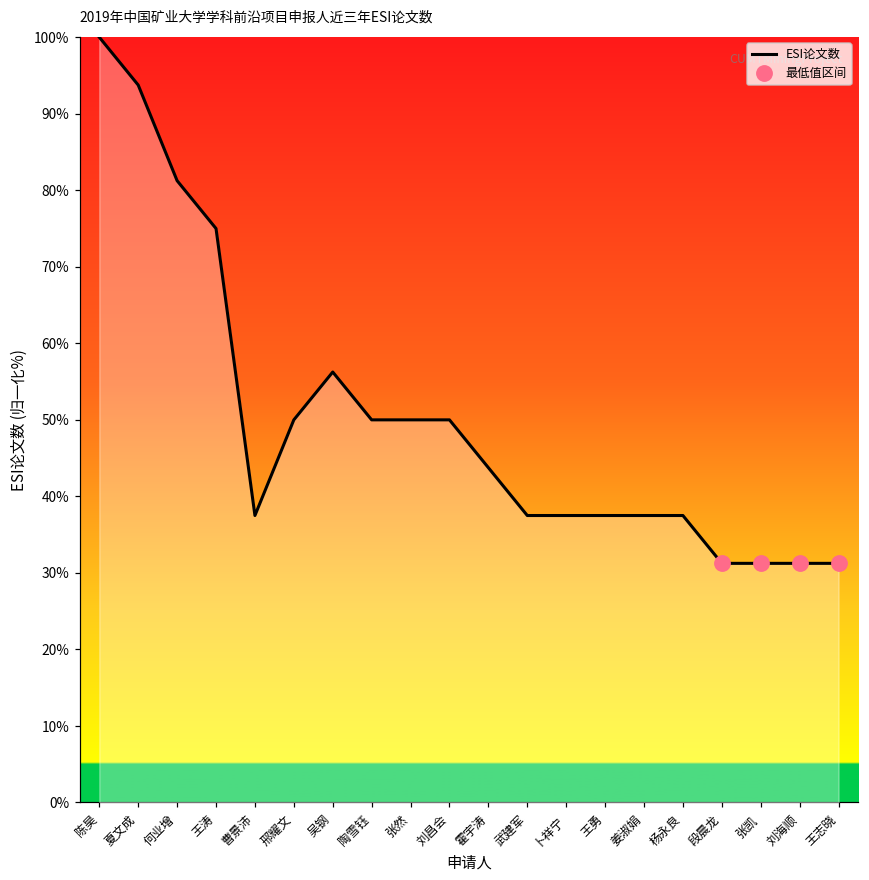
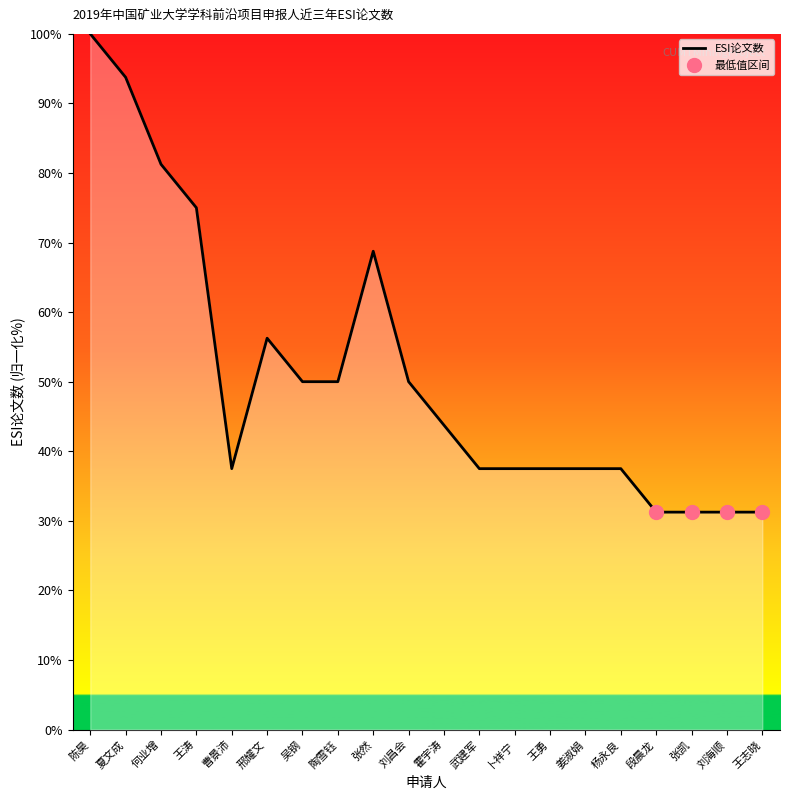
  {
    "ESI论文数": {
      "陈昊": "100%",
      "夏文成": "94%",
      "何业增": "81%",
      "王涛": "75%",
      "曹景沛": "38%",
-     "邢耀文": "50%",
-     "吴钢": "56%",
+     "邢耀文": "56%",
+     "吴钢": "50%",
      "陶雪钰": "50%",
-     "张然": "50%",
+     "张然": "69%",
      "刘昌会": "50%",
      "霍宇涛": "44%",
      "武建军": "38%",
      "卜祥宁": "38%",
      "王勇": "38%",
      "姜淑娟": "38%",
      "杨永良": "38%"
    }
  }
